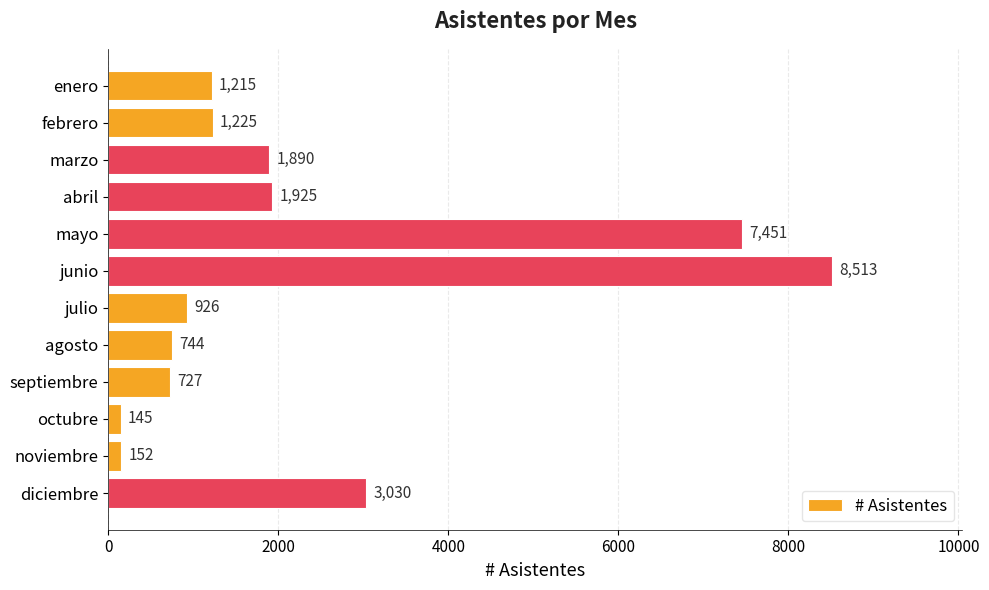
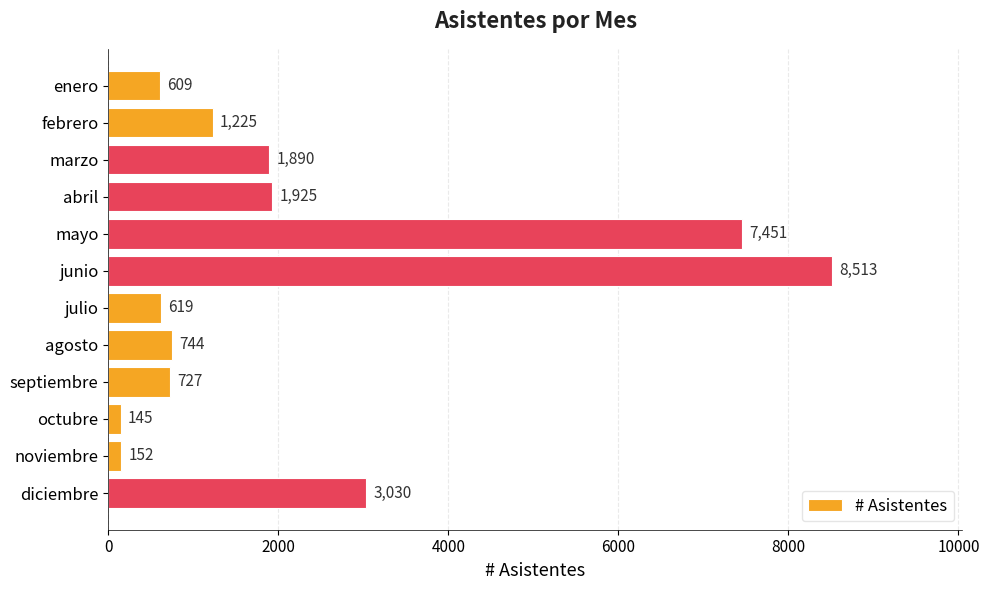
  {
-   "enero": "1,215",
+   "enero": "609",
    "febrero": "1,225",
    "marzo": "1,890",
    "abril": "1,925",
    "mayo": "7,451",
    "junio": "8,513",
-   "julio": "926",
+   "julio": "619",
    "agosto": "744",
    "septiembre": "727",
    "octubre": "145",
    "noviembre": "152",
    "diciembre": "3,030"
  }
